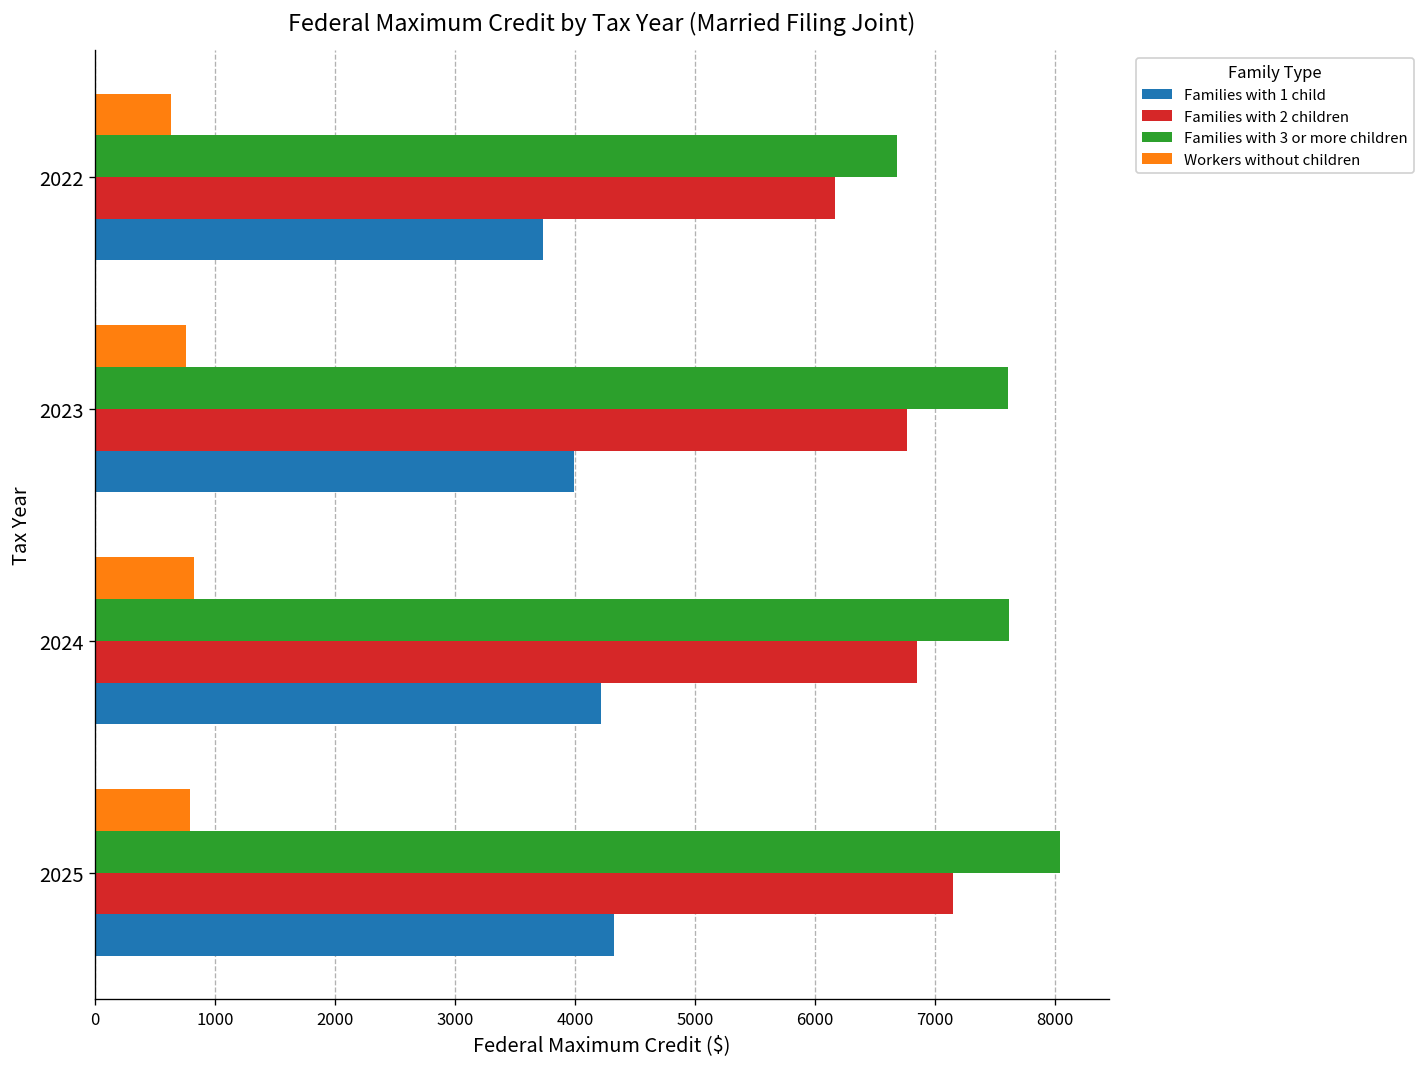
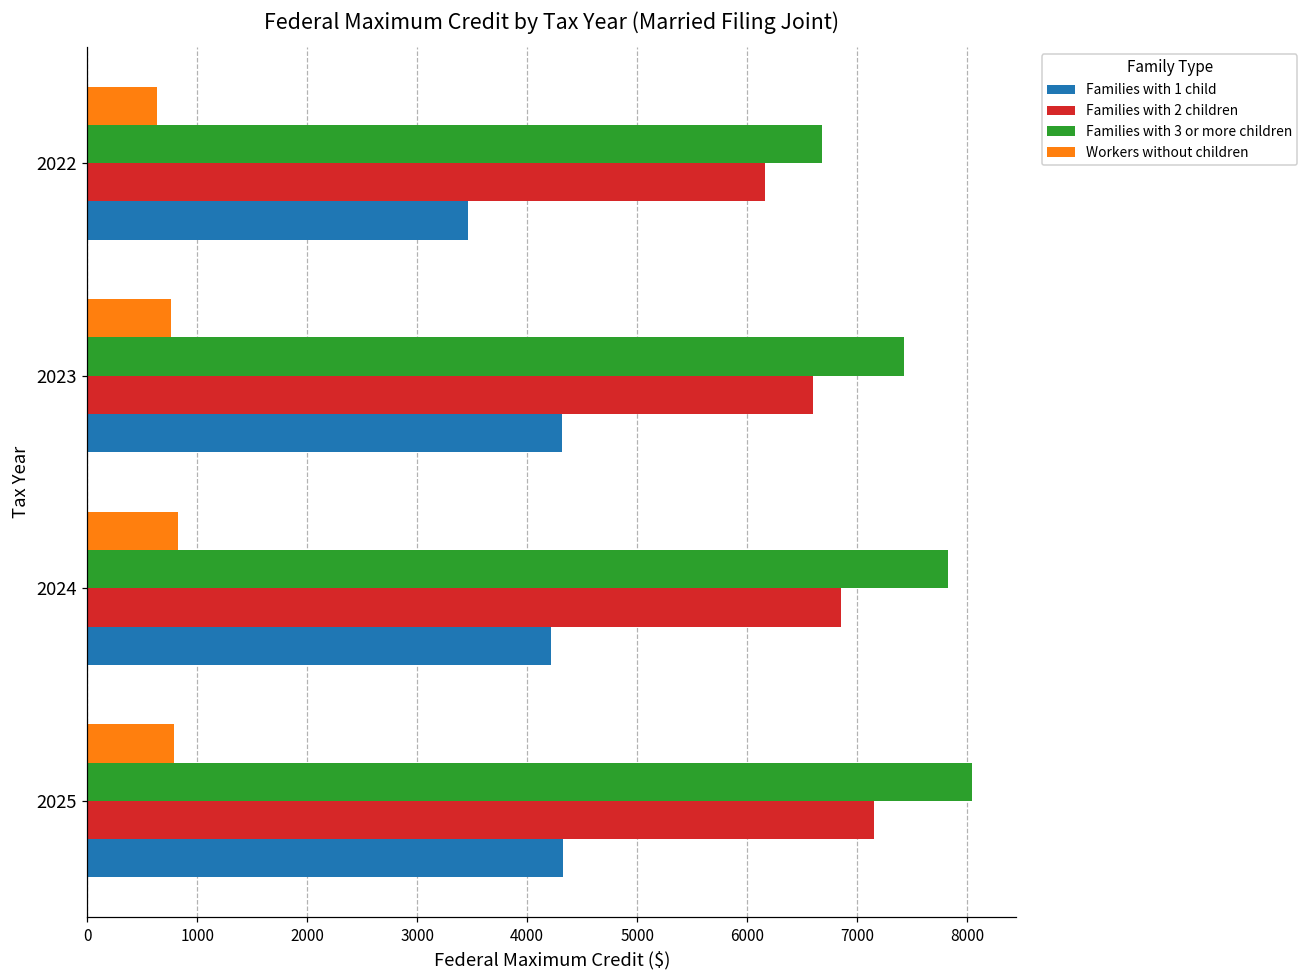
  {
    "Families with 1 child": {
-     "2022": 3700,
-     "2023": 4000,
+     "2022": 3500,
+     "2023": 4300,
      "2024": 4200,
      "2025": 4300
    },
    "Families with 2 children": {
      "2022": 6200,
-     "2023": 6800,
+     "2023": 6600,
      "2024": 6900,
      "2025": 7200
    },
    "Families with 3 or more children": {
      "2022": 6700,
-     "2023": 7600,
-     "2024": 7600,
+     "2023": 7400,
+     "2024": 7800,
      "2025": 8000
    },
    "Workers without children": {
      "2022": 600,
      "2023": 800,
      "2024": 800,
      "2025": 800
    }
  }
